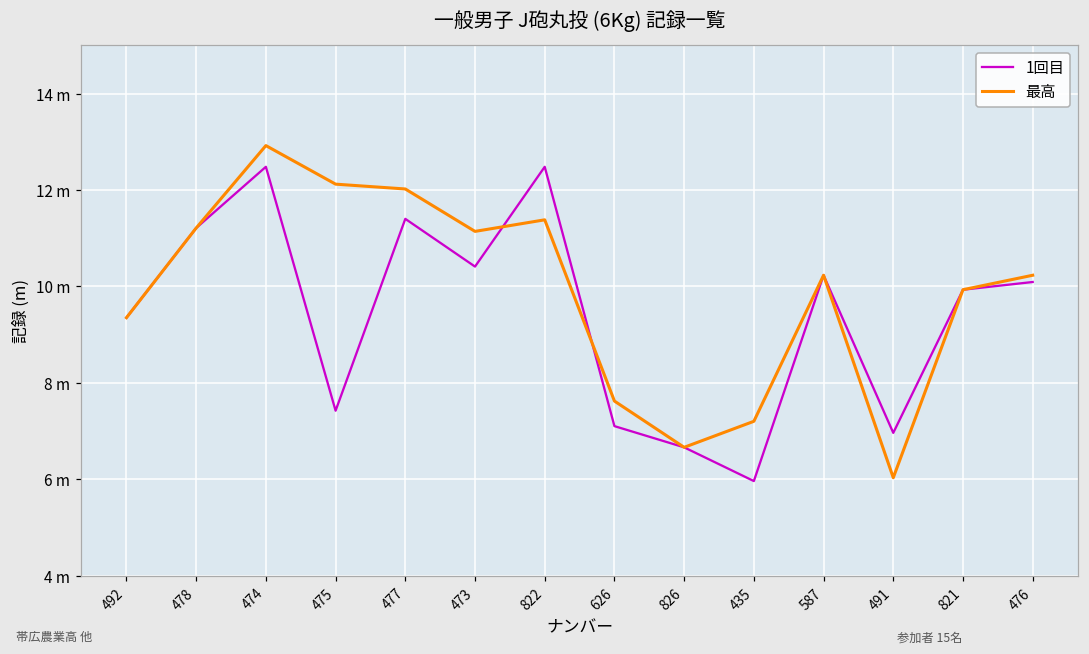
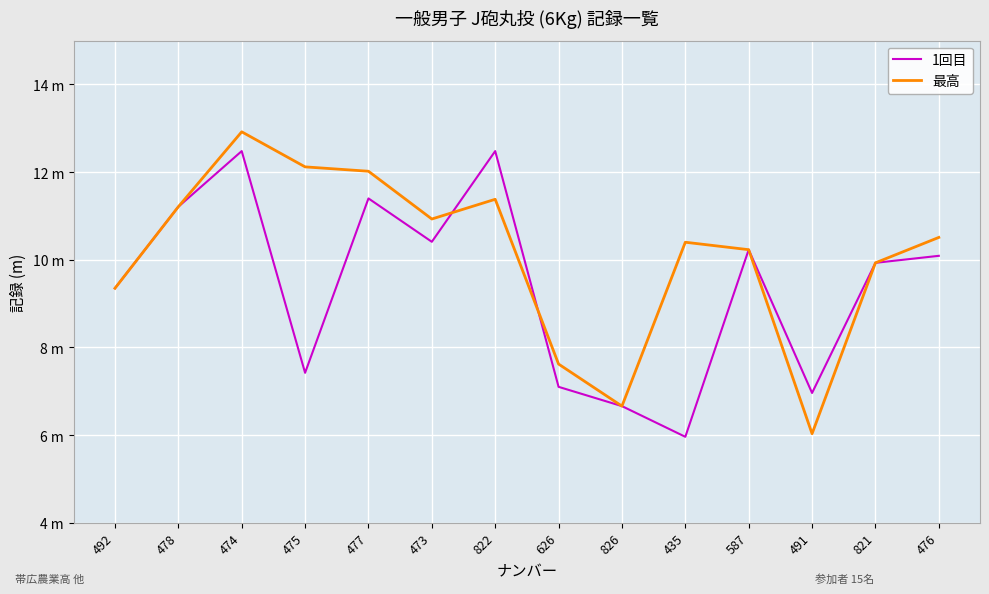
  {
    "1回目": {
      "474": "12.5 m",
      "475": "7.4 m",
      "477": "11.4 m",
      "473": "10.4 m",
      "822": "12.5 m",
      "626": "7.1 m",
      "435": "6.0 m",
      "491": "7.0 m",
      "476": "10.1 m"
    },
    "最高": {
      "474": "12.9 m",
      "475": "12.1 m",
      "477": "12.0 m",
-     "473": "11.1 m",
+     "473": "10.9 m",
      "822": "11.4 m",
      "626": "7.6 m",
-     "435": "7.2 m",
+     "435": "10.4 m",
      "491": "6.0 m",
-     "476": "10.2 m"
+     "476": "10.5 m"
    }
  }
